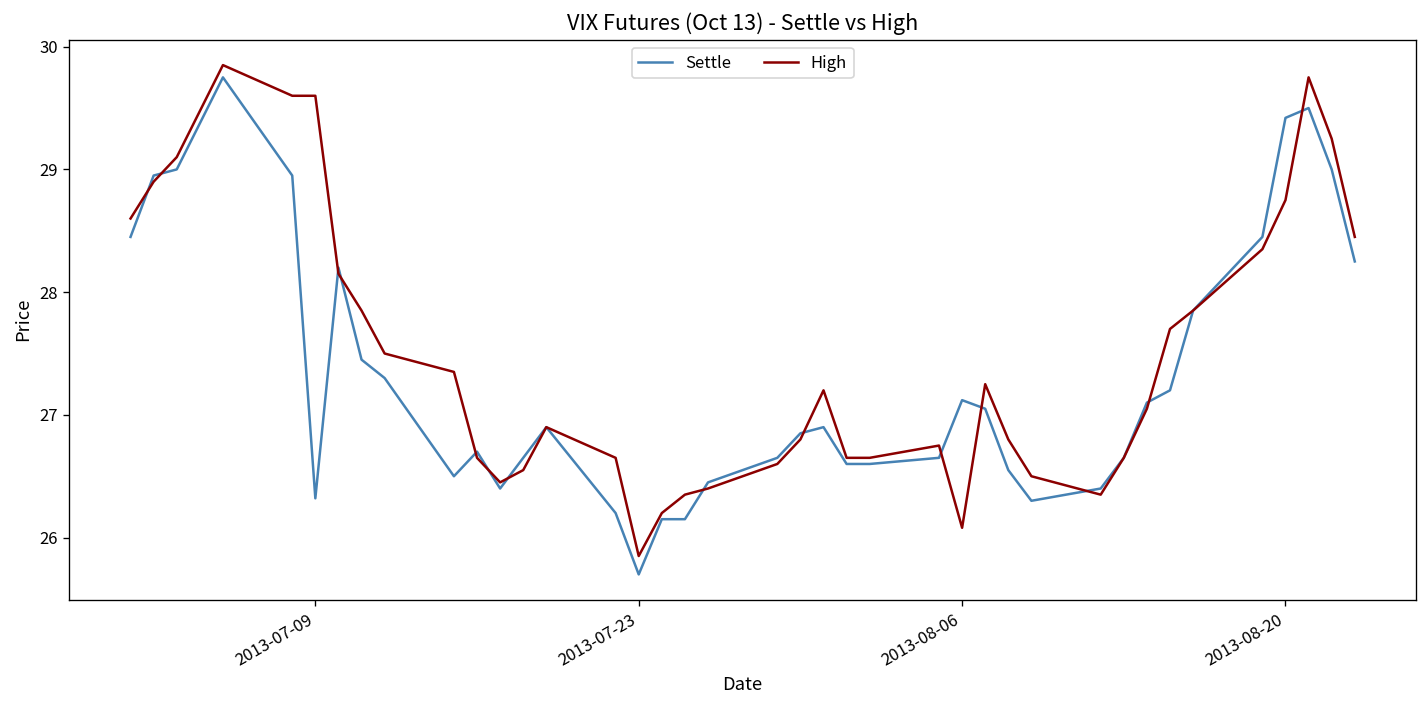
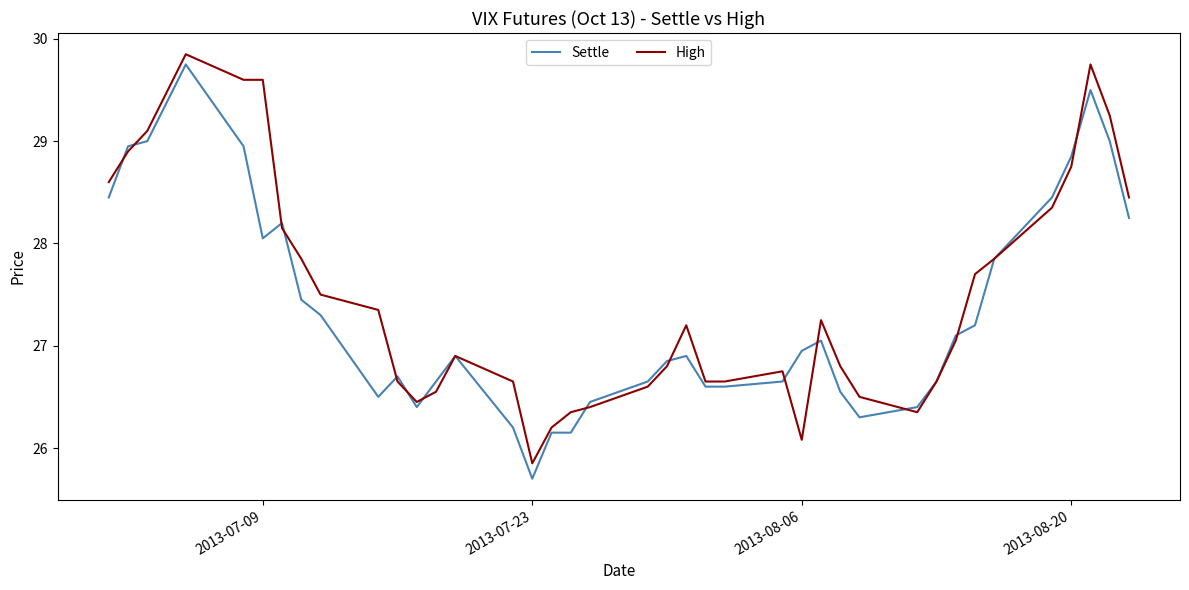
  {
    "Settle": {
-     "2013-07-09": 26.32,
+     "2013-07-09": 28.05,
      "2013-07-23": 25.70,
-     "2013-08-06": 27.12,
-     "2013-08-20": 29.42
+     "2013-08-06": 26.95,
+     "2013-08-20": 28.85
    },
    "High": {
      "2013-07-09": 29.60,
      "2013-07-23": 25.85,
      "2013-08-06": 26.08,
      "2013-08-20": 28.75
    }
  }
